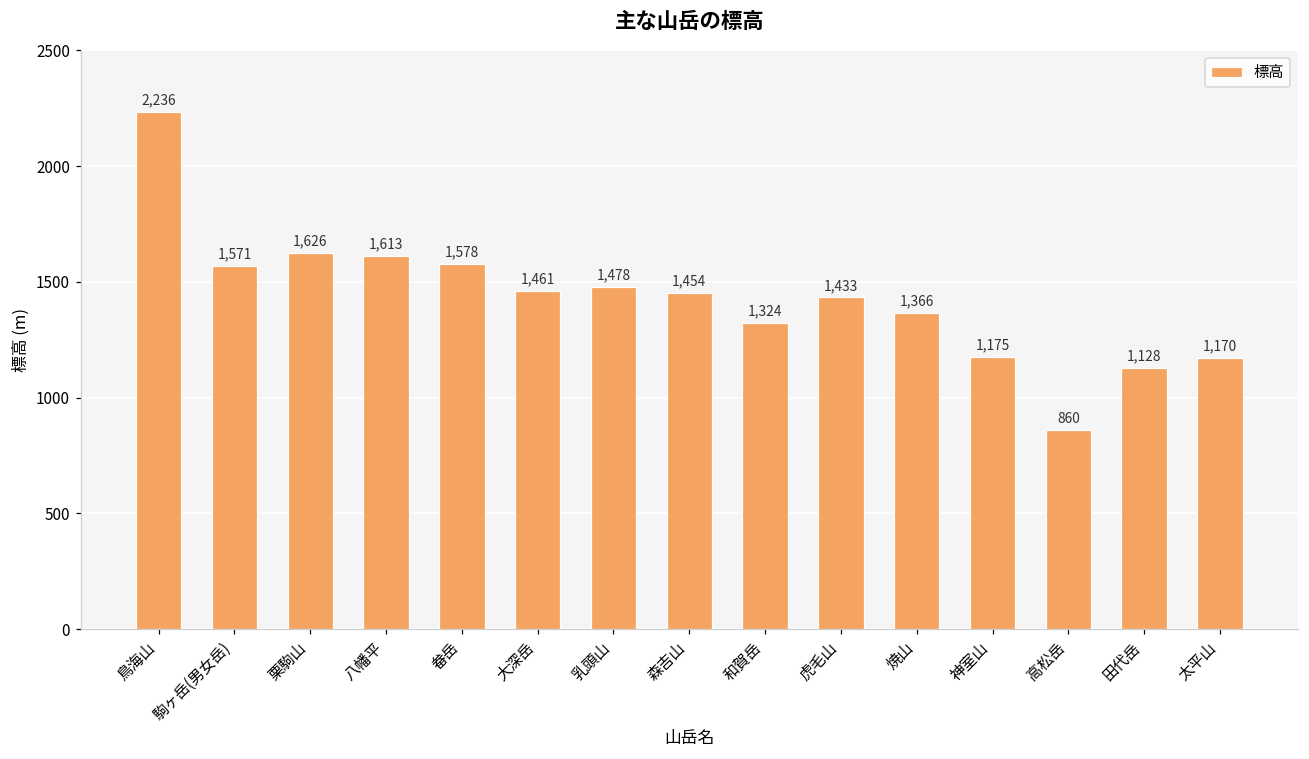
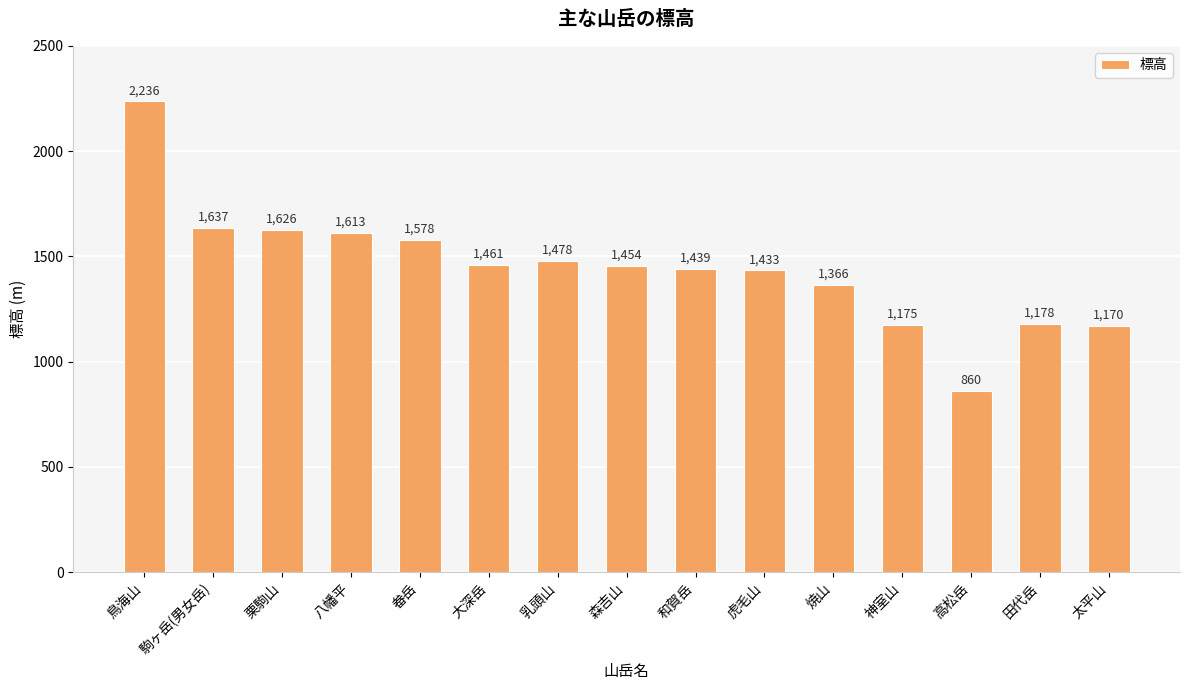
  {
    "鳥海山": "2,236",
-   "駒ヶ岳(男女岳)": "1,571",
+   "駒ヶ岳(男女岳)": "1,637",
    "栗駒山": "1,626",
    "八幡平": "1,613",
    "畚岳": "1,578",
    "大深岳": "1,461",
    "乳頭山": "1,478",
    "森吉山": "1,454",
-   "和賀岳": "1,324",
+   "和賀岳": "1,439",
    "虎毛山": "1,433",
    "焼山": "1,366",
    "神室山": "1,175",
    "高松岳": "860",
-   "田代岳": "1,128",
+   "田代岳": "1,178",
    "太平山": "1,170"
  }
